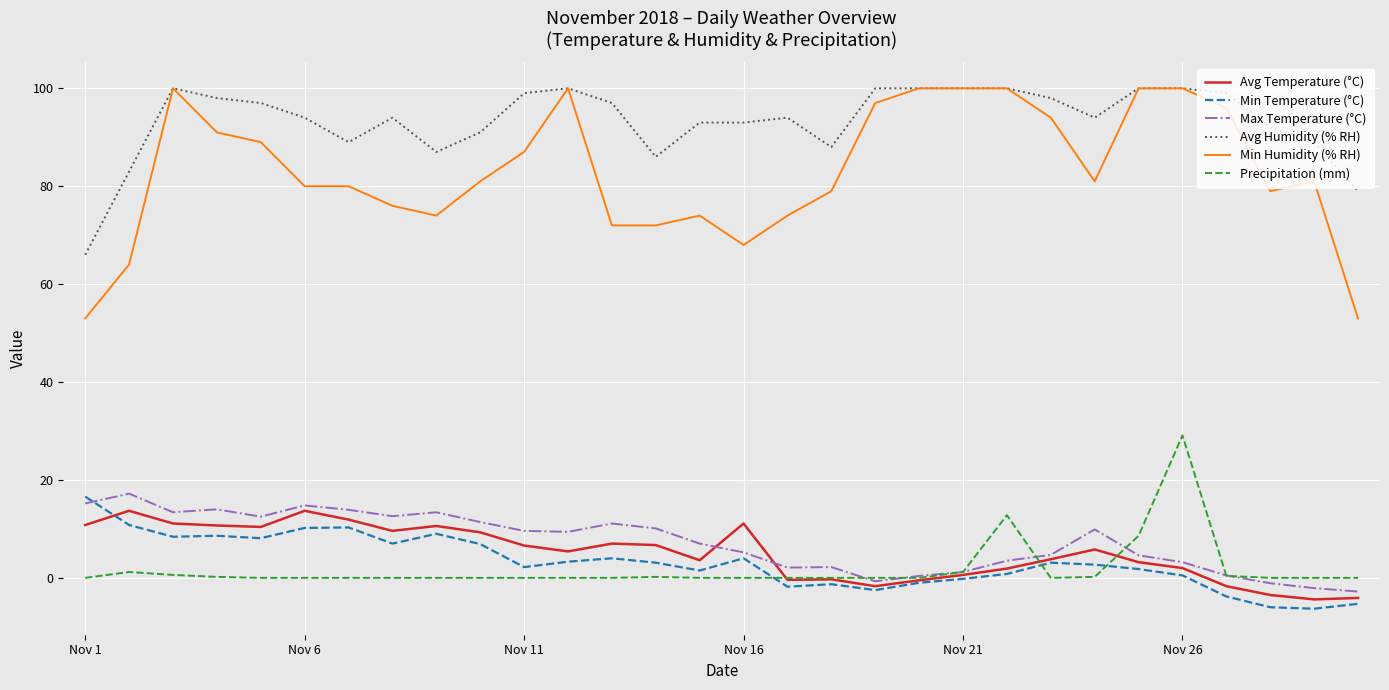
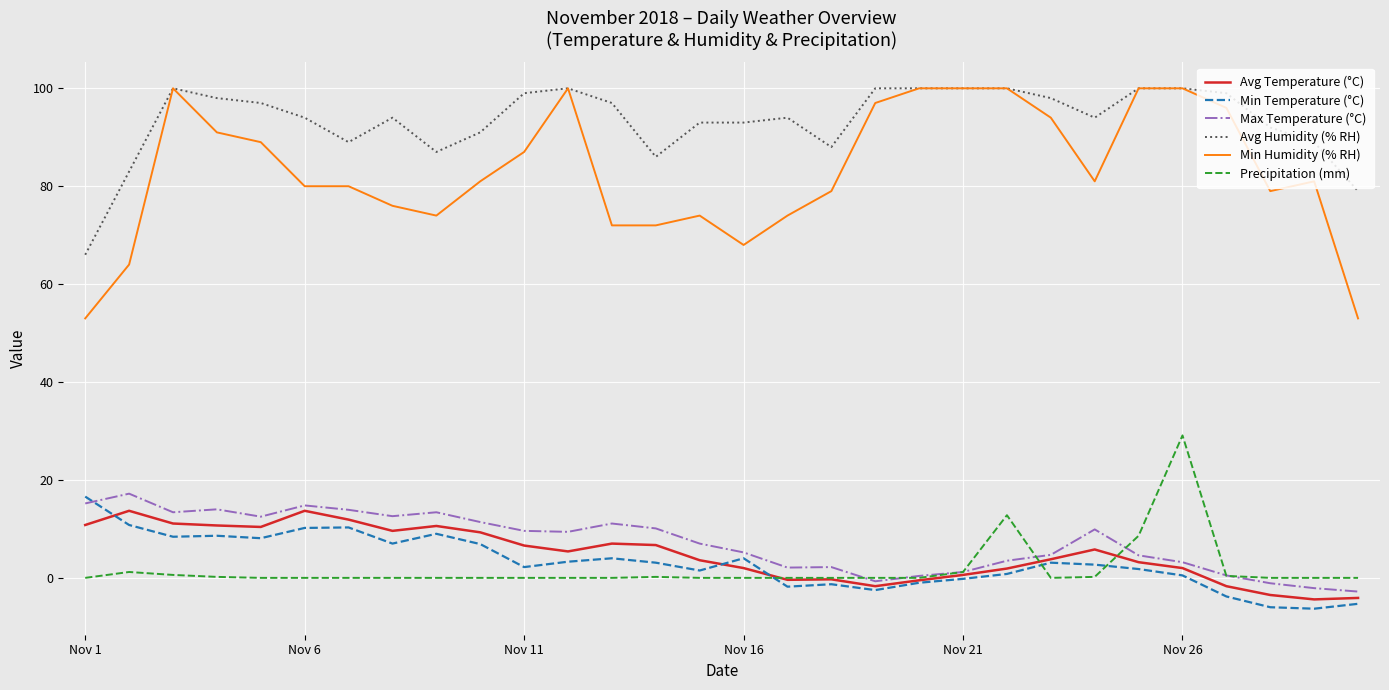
  {
    "Avg Temperature (°C)": {
      "Nov 1": 11,
      "Nov 6": 14,
      "Nov 11": 7,
-     "Nov 16": 11,
+     "Nov 16": 2,
      "Nov 21": 1,
      "Nov 26": 2
    },
    "Min Temperature (°C)": {
      "Nov 1": 17,
      "Nov 6": 10,
      "Nov 11": 2,
      "Nov 16": 4,
      "Nov 21": 0,
      "Nov 26": 1
    },
    "Max Temperature (°C)": {
      "Nov 1": 15,
      "Nov 6": 15,
      "Nov 11": 10,
      "Nov 16": 5,
      "Nov 26": 3
    },
    "Avg Humidity (% RH)": {
      "Nov 1": 66,
      "Nov 6": 94,
      "Nov 11": 99,
      "Nov 16": 93
    },
    "Min Humidity (% RH)": {
      "Nov 1": 53,
      "Nov 6": 80,
      "Nov 11": 87,
      "Nov 16": 68
    },
    "Precipitation (mm)": {
      "Nov 1": 0,
      "Nov 6": 0,
      "Nov 11": 0,
      "Nov 16": 0,
      "Nov 26": 29
    }
  }
